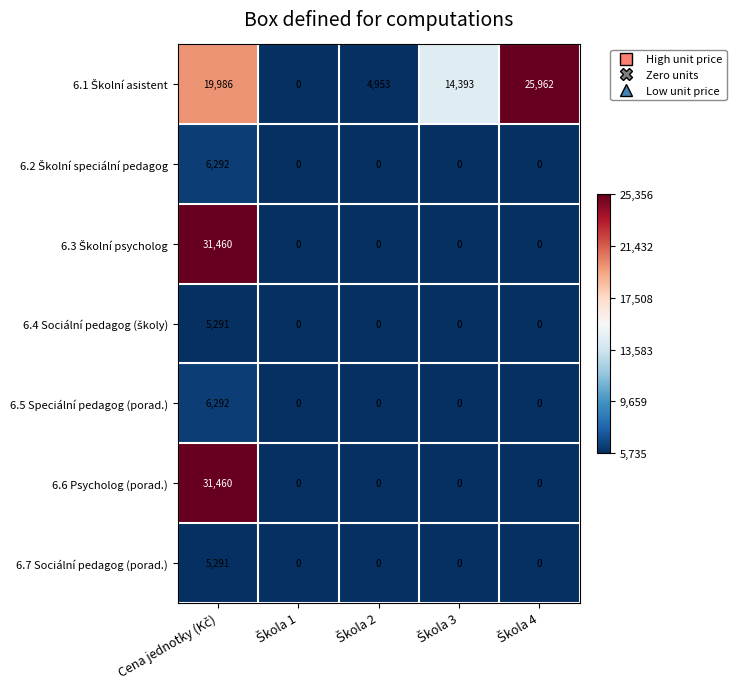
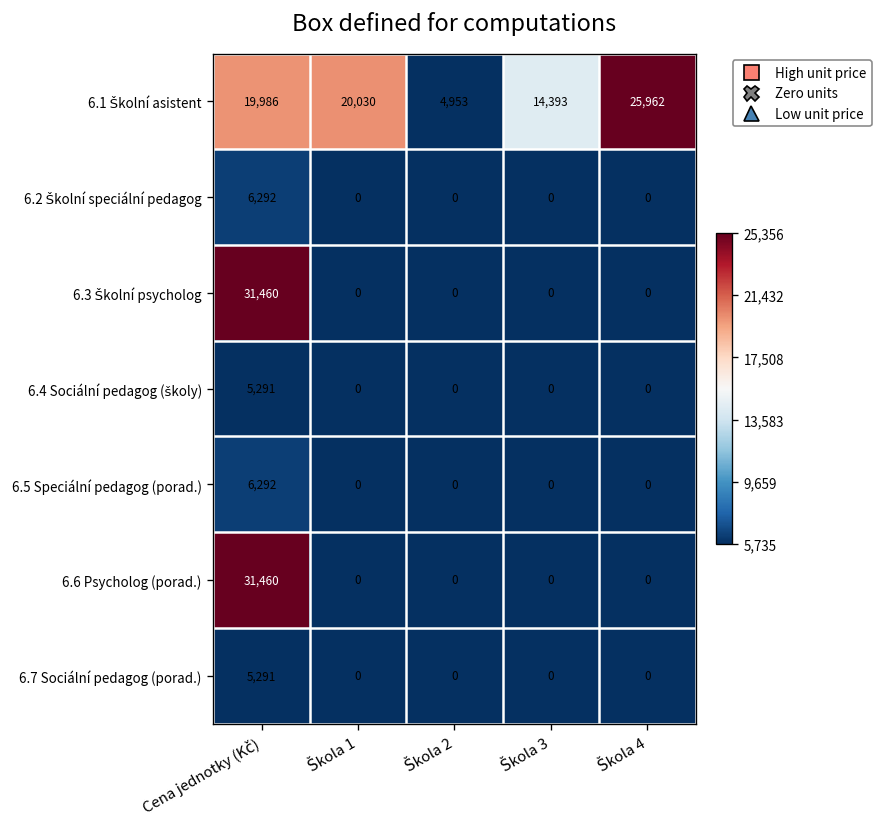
  {
    "6.1 Školní asistent": {
      "Cena jednotky (Kč)": "19,986",
-     "Škola 1": "0",
+     "Škola 1": "20,030",
      "Škola 2": "4,953",
      "Škola 3": "14,393",
      "Škola 4": "25,962"
    },
    "6.2 Školní speciální pedagog": {
      "Cena jednotky (Kč)": "6,292",
      "Škola 1": "0",
      "Škola 2": "0",
      "Škola 3": "0",
      "Škola 4": "0"
    },
    "6.3 Školní psycholog": {
      "Cena jednotky (Kč)": "31,460",
      "Škola 1": "0",
      "Škola 2": "0",
      "Škola 3": "0",
      "Škola 4": "0"
    },
    "6.4 Sociální pedagog (školy)": {
      "Cena jednotky (Kč)": "5,291",
      "Škola 1": "0",
      "Škola 2": "0",
      "Škola 3": "0",
      "Škola 4": "0"
    },
    "6.5 Speciální pedagog (porad.)": {
      "Cena jednotky (Kč)": "6,292",
      "Škola 1": "0",
      "Škola 2": "0",
      "Škola 3": "0",
      "Škola 4": "0"
    },
    "6.6 Psycholog (porad.)": {
      "Cena jednotky (Kč)": "31,460",
      "Škola 1": "0",
      "Škola 2": "0",
      "Škola 3": "0",
      "Škola 4": "0"
    },
    "6.7 Sociální pedagog (porad.)": {
      "Cena jednotky (Kč)": "5,291",
      "Škola 1": "0",
      "Škola 2": "0",
      "Škola 3": "0",
      "Škola 4": "0"
    }
  }
